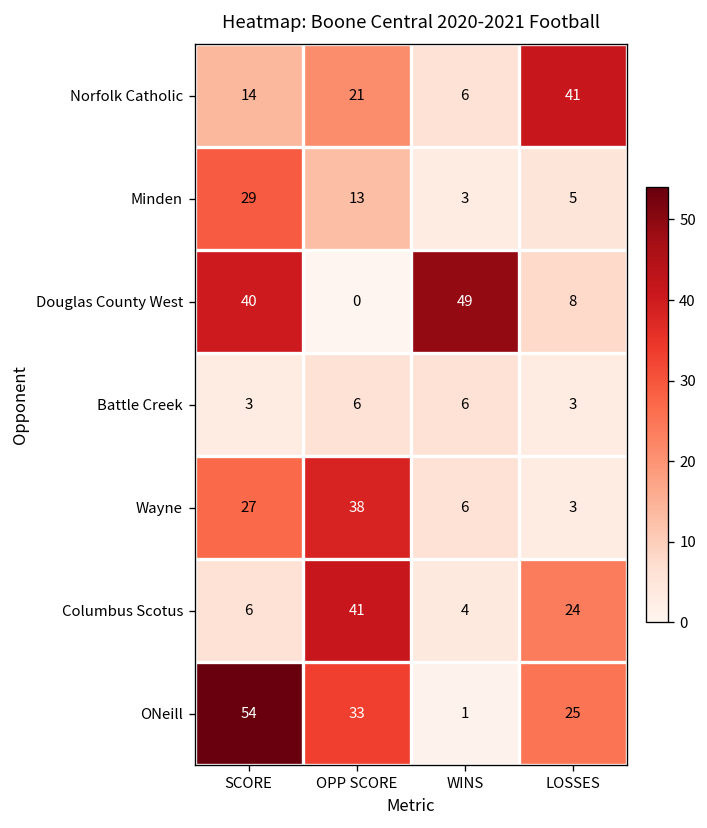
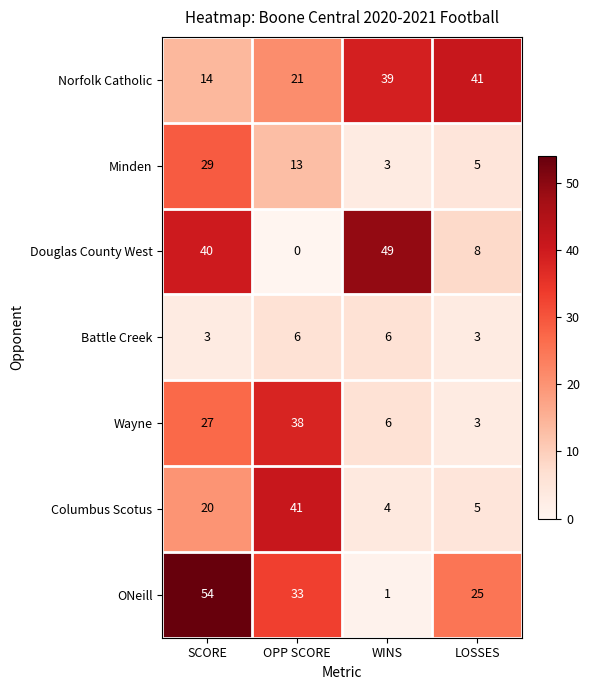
  {
    "Norfolk Catholic": {
      "SCORE": 14,
      "OPP SCORE": 21,
-     "WINS": 6,
+     "WINS": 39,
      "LOSSES": 41
    },
    "Minden": {
      "SCORE": 29,
      "OPP SCORE": 13,
      "WINS": 3,
      "LOSSES": 5
    },
    "Douglas County West": {
      "SCORE": 40,
      "OPP SCORE": 0,
      "WINS": 49,
      "LOSSES": 8
    },
    "Battle Creek": {
      "SCORE": 3,
      "OPP SCORE": 6,
      "WINS": 6,
      "LOSSES": 3
    },
    "Wayne": {
      "SCORE": 27,
      "OPP SCORE": 38,
      "WINS": 6,
      "LOSSES": 3
    },
    "Columbus Scotus": {
-     "SCORE": 6,
+     "SCORE": 20,
      "OPP SCORE": 41,
      "WINS": 4,
-     "LOSSES": 24
+     "LOSSES": 5
    },
    "ONeill": {
      "SCORE": 54,
      "OPP SCORE": 33,
      "WINS": 1,
      "LOSSES": 25
    }
  }
